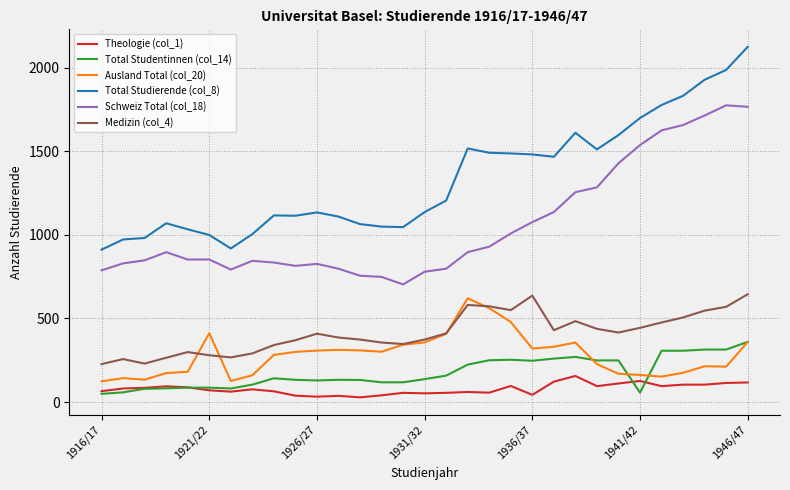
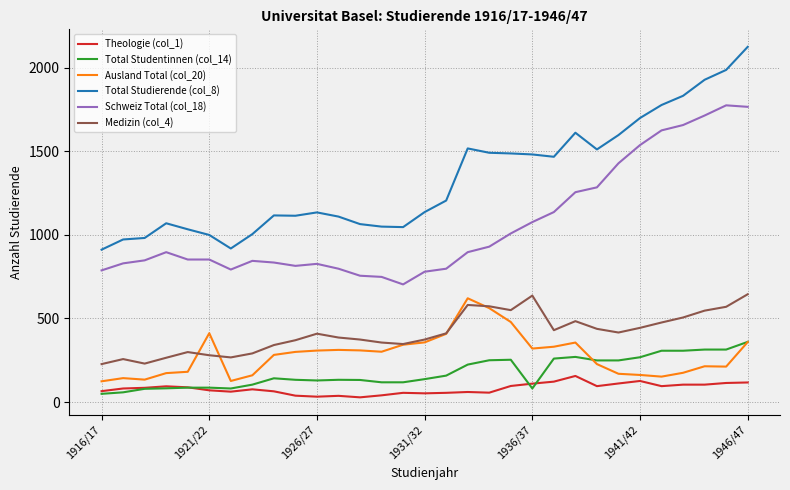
  {
    "Theologie (col_1)": {
      "1916/17": 70,
      "1921/22": 70,
      "1926/27": 30,
      "1931/32": 50,
-     "1936/37": 40,
+     "1936/37": 110,
      "1941/42": 130,
      "1946/47": 120
    },
    "Total Studentinnen (col_14)": {
      "1916/17": 50,
      "1921/22": 90,
      "1926/27": 130,
      "1931/32": 140,
-     "1936/37": 250,
-     "1941/42": 60
+     "1936/37": 80,
+     "1941/42": 270
    },
    "Ausland Total (col_20)": {
      "1916/17": 120,
      "1921/22": 410,
      "1926/27": 310,
      "1931/32": 360,
      "1936/37": 320,
      "1941/42": 160
    },
    "Total Studierende (col_8)": {
      "1916/17": 910,
      "1921/22": 1000,
      "1926/27": 1140,
      "1931/32": 1140,
      "1936/37": 1480,
      "1941/42": 1700,
      "1946/47": 2130
    },
    "Schweiz Total (col_18)": {
      "1916/17": 790,
      "1921/22": 850,
      "1926/27": 830,
      "1931/32": 780,
      "1936/37": 1080,
      "1941/42": 1540,
      "1946/47": 1770
    },
    "Medizin (col_4)": {
      "1916/17": 230,
      "1921/22": 280,
      "1926/27": 410,
      "1931/32": 370,
      "1936/37": 640,
      "1941/42": 440,
      "1946/47": 650
    }
  }
